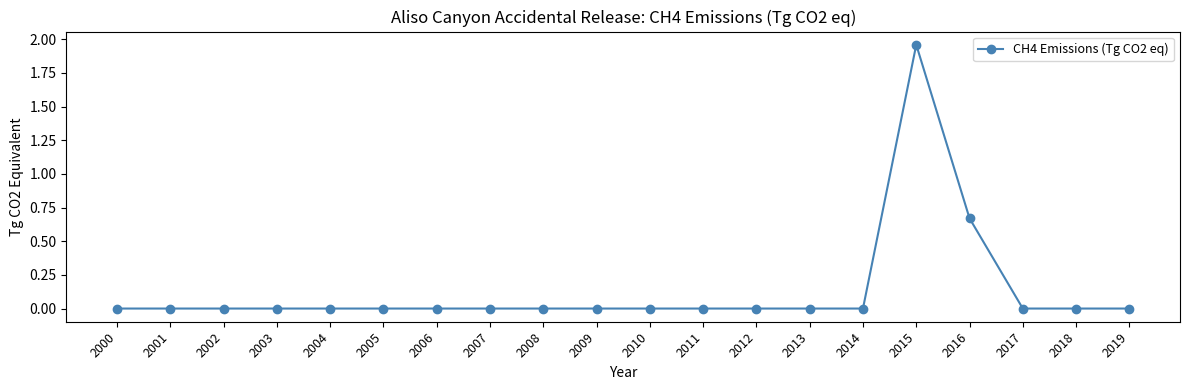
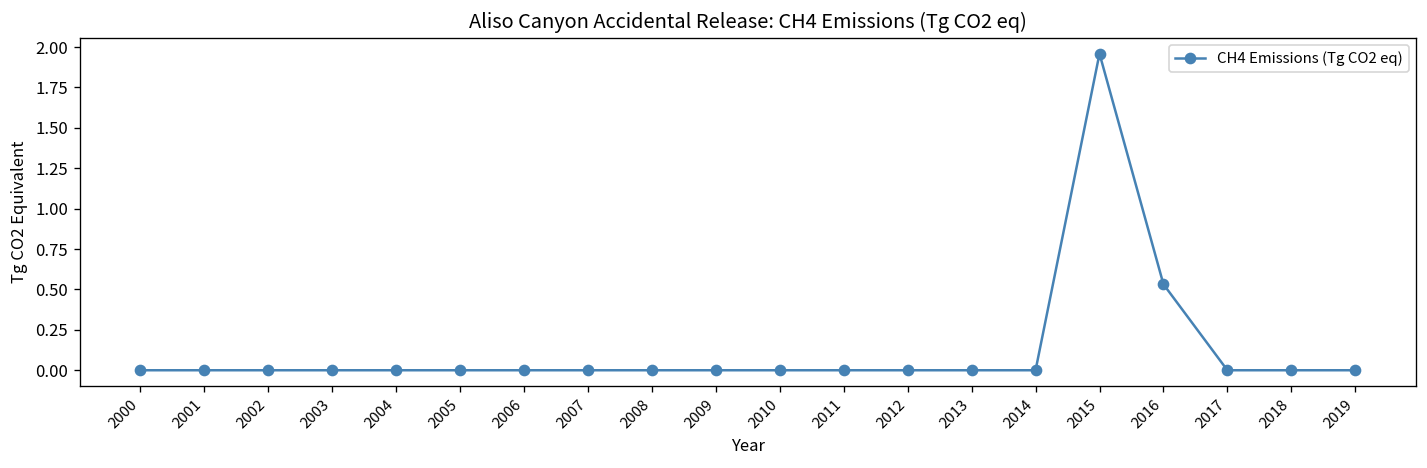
  {
    "2000": 0.00,
    "2001": 0.00,
    "2002": 0.00,
    "2003": 0.00,
    "2004": 0.00,
    "2005": 0.00,
    "2006": 0.00,
    "2007": 0.00,
    "2008": 0.00,
    "2009": 0.00,
    "2010": 0.00,
    "2011": 0.00,
    "2012": 0.00,
    "2013": 0.00,
    "2014": 0.00,
    "2015": 1.96,
-   "2016": 0.67,
+   "2016": 0.53,
    "2017": 0.00,
    "2018": 0.00,
    "2019": 0.00
  }
